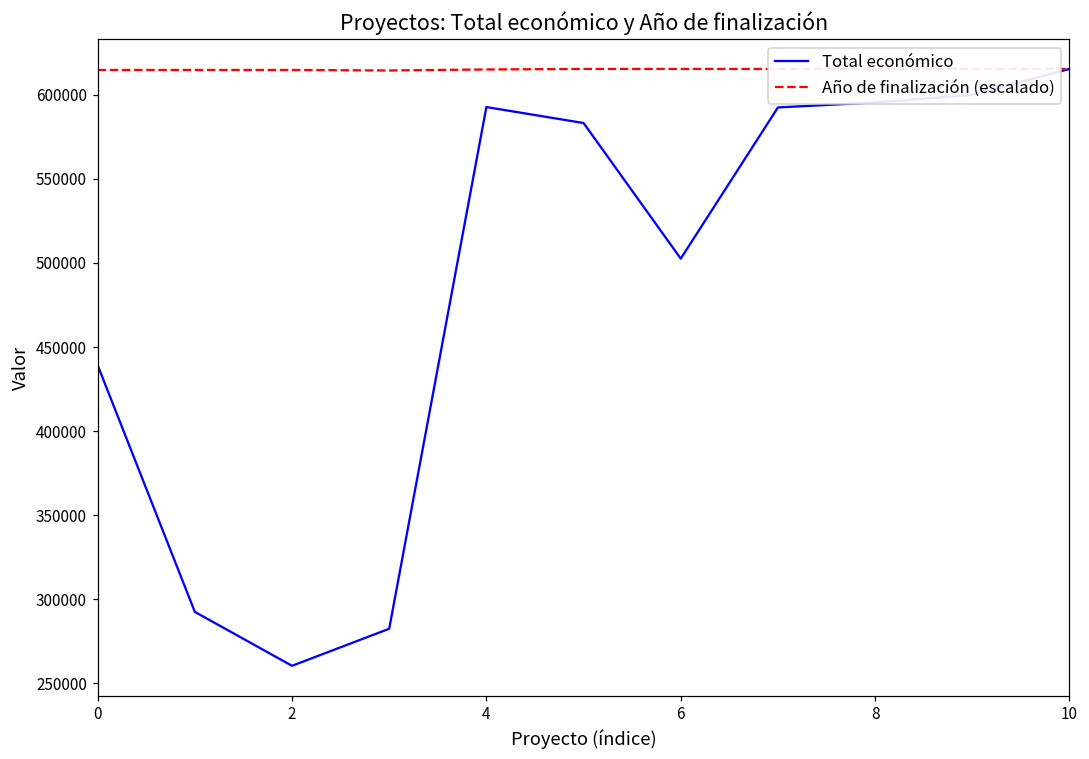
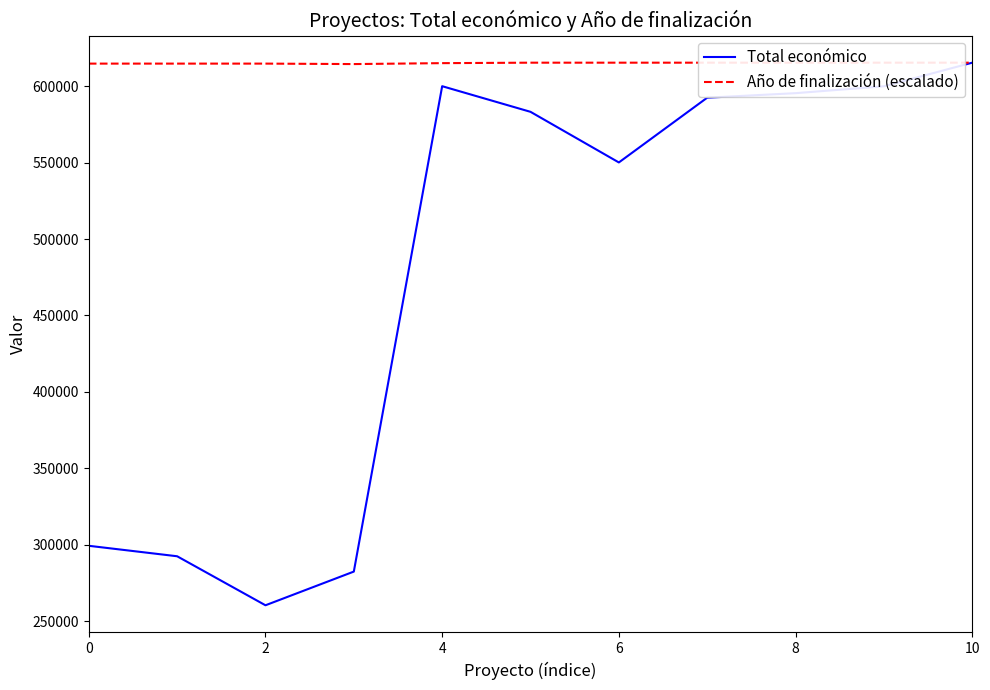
  {
    "Total económico": {
-     "0": 439000,
+     "0": 299000,
      "2": 260000,
-     "4": 593000,
-     "6": 503000
+     "4": 600000,
+     "6": 550000
    },
    "Año de finalización (escalado)": {
      "0": 615000,
      "2": 615000,
      "4": 615000,
      "6": 615000
    }
  }
